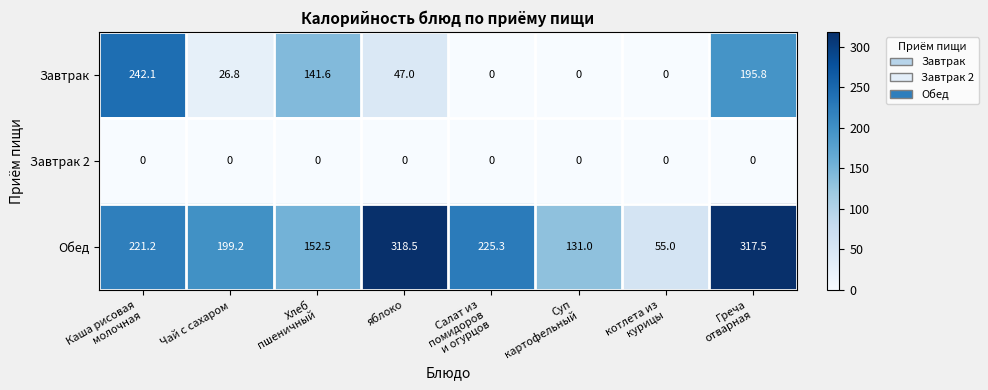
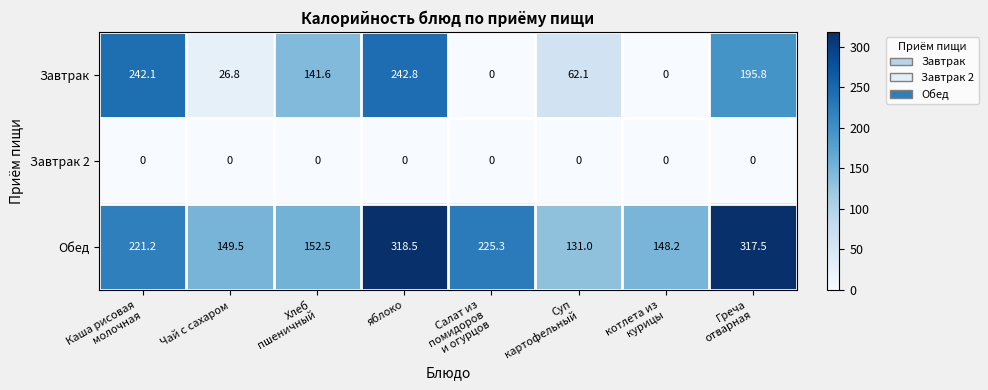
  {
    "Завтрак": {
      "Каша рисовая молочная": 242.1,
      "Чай с сахаром": 26.8,
      "Хлеб пшеничный": 141.6,
-     "яблоко": 47.0,
+     "яблоко": 242.8,
      "Салат из помидоров и огурцов": 0,
-     "Суп картофельный": 0,
+     "Суп картофельный": 62.1,
      "котлета из курицы": 0,
      "Греча отварная": 195.8
    },
    "Завтрак 2": {
      "Каша рисовая молочная": 0,
      "Чай с сахаром": 0,
      "Хлеб пшеничный": 0,
      "яблоко": 0,
      "Салат из помидоров и огурцов": 0,
      "Суп картофельный": 0,
      "котлета из курицы": 0,
      "Греча отварная": 0
    },
    "Обед": {
      "Каша рисовая молочная": 221.2,
-     "Чай с сахаром": 199.2,
+     "Чай с сахаром": 149.5,
      "Хлеб пшеничный": 152.5,
      "яблоко": 318.5,
      "Салат из помидоров и огурцов": 225.3,
      "Суп картофельный": 131.0,
-     "котлета из курицы": 55.0,
+     "котлета из курицы": 148.2,
      "Греча отварная": 317.5
    }
  }
